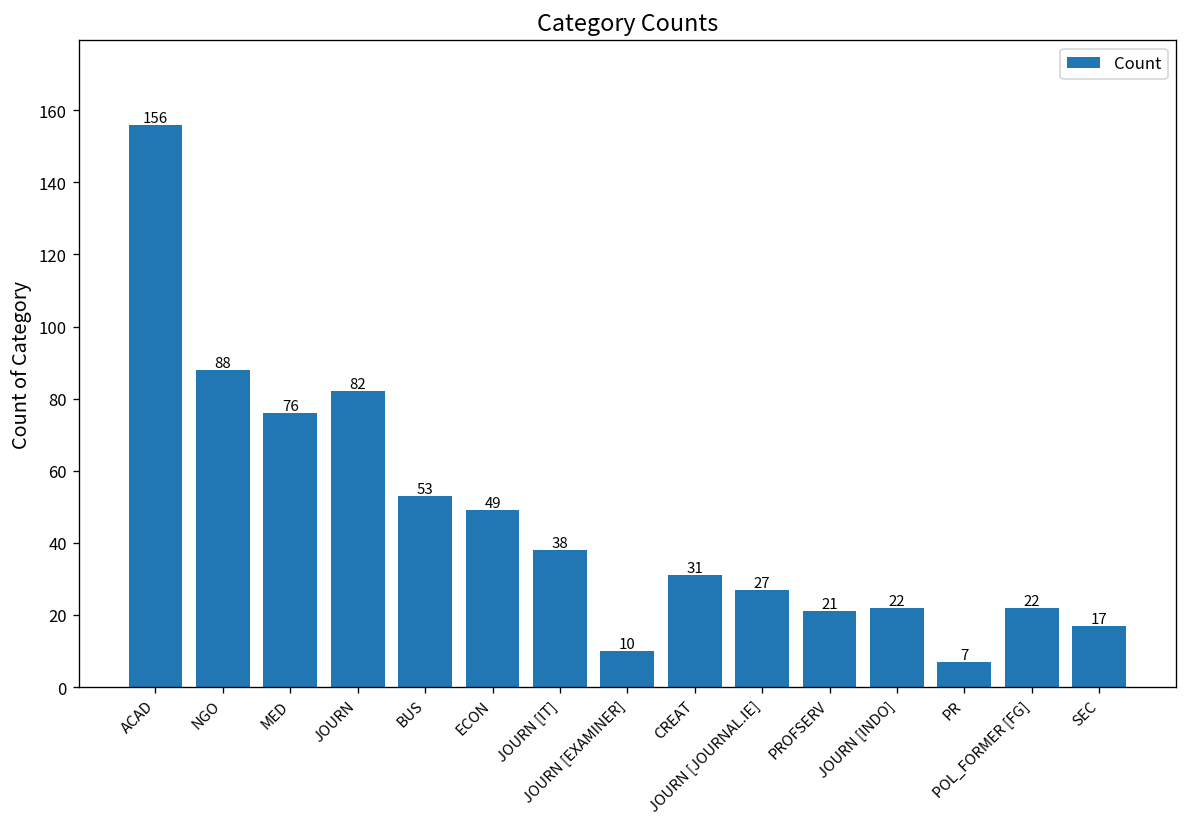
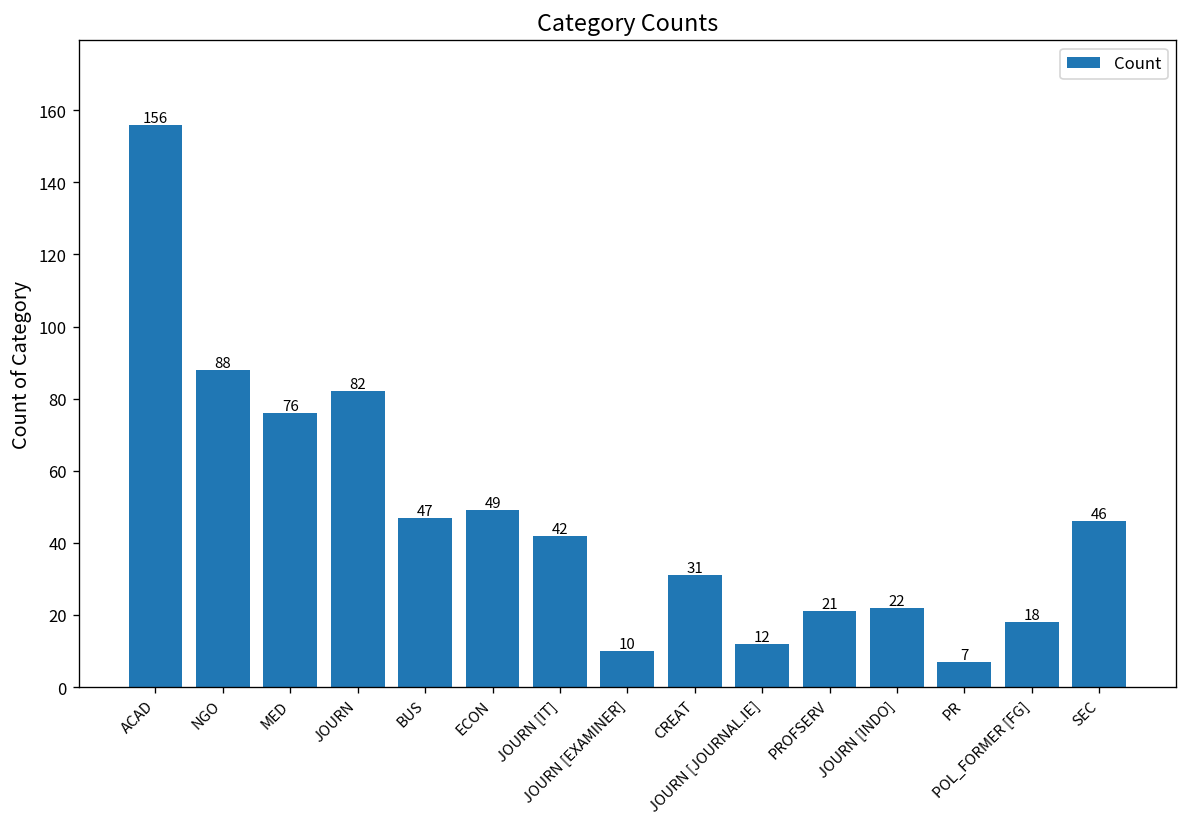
  {
    "ACAD": 156,
    "NGO": 88,
    "MED": 76,
    "JOURN": 82,
-   "BUS": 53,
+   "BUS": 47,
    "ECON": 49,
-   "JOURN [IT]": 38,
+   "JOURN [IT]": 42,
    "JOURN [EXAMINER]": 10,
    "CREAT": 31,
-   "JOURN [JOURNAL.IE]": 27,
+   "JOURN [JOURNAL.IE]": 12,
    "PROFSERV": 21,
    "JOURN [INDO]": 22,
    "PR": 7,
-   "POL_FORMER [FG]": 22,
-   "SEC": 17
+   "POL_FORMER [FG]": 18,
+   "SEC": 46
  }
